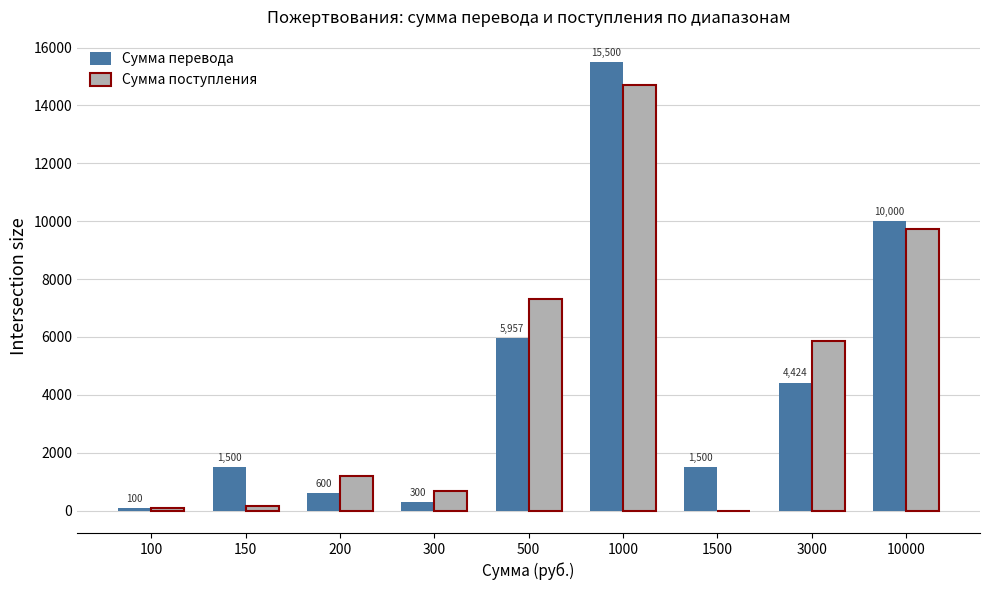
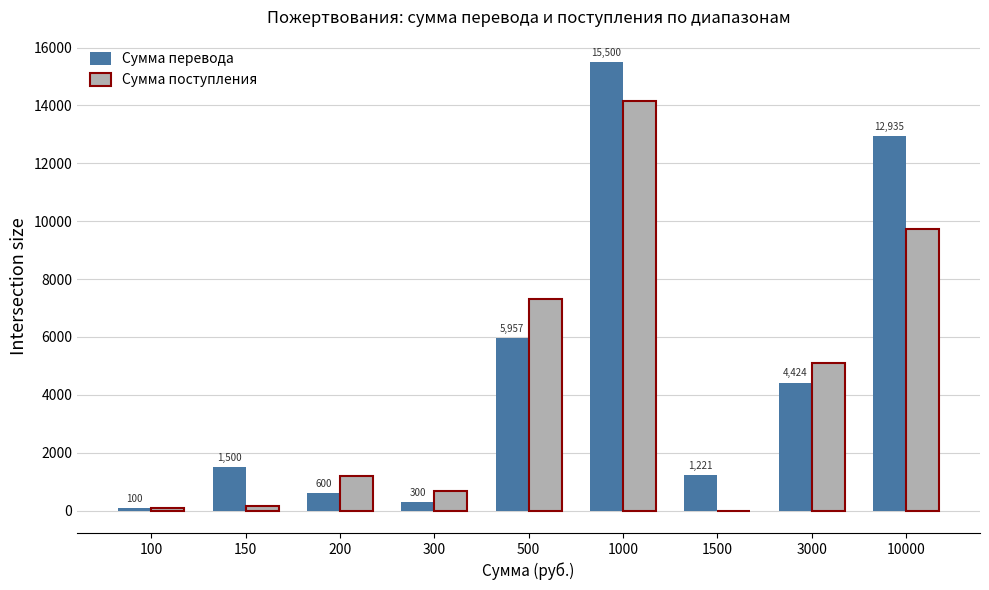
  {
    "Сумма перевода": {
      "100": "100",
      "150": "1,500",
      "200": "600",
      "300": "300",
      "500": "5,957",
      "1000": "15,500",
-     "1500": "1,500",
+     "1500": "1,221",
      "3000": "4,424",
-     "10000": "10,000"
+     "10000": "12,935"
    },
    "Сумма поступления": {
      "100": "100",
      "150": "100",
      "200": "1200",
      "300": "700",
      "500": "7300",
-     "1000": "14700",
-     "3000": "5800",
+     "1000": "14200",
+     "3000": "5100",
      "10000": "9700"
    }
  }
